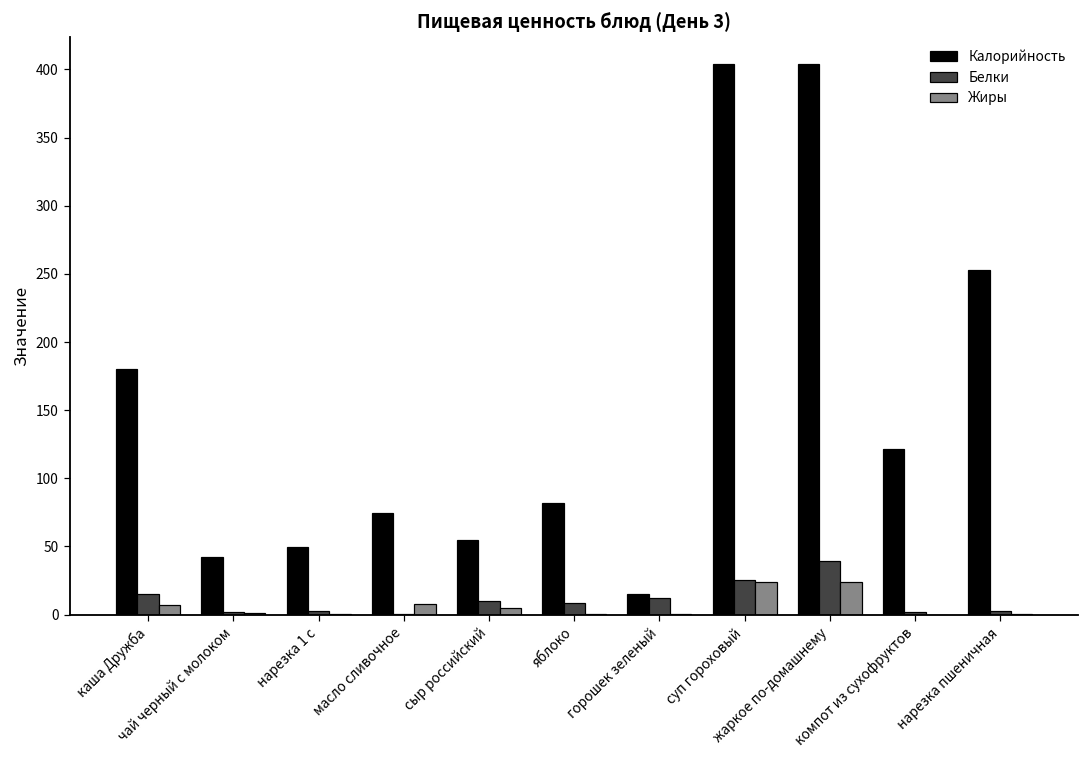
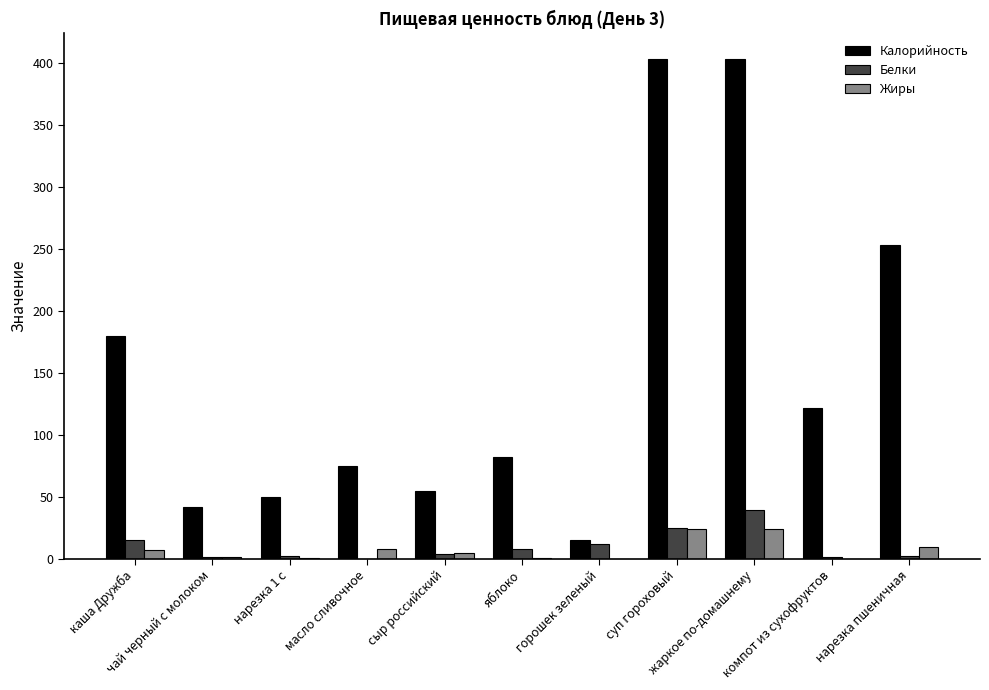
  {
    "Калорийность": {
      "каша Дружба": 180,
      "чай черный с молоком": 42,
      "нарезка 1 с": 50,
      "масло сливочное": 75,
      "сыр российский": 55,
      "яблоко": 82,
      "горошек зеленый": 15,
      "суп гороховый": 404,
      "жаркое по-домашнему": 404,
      "компот из сухофруктов": 121,
      "нарезка пшеничная": 253
    },
    "Белки": {
      "каша Дружба": 15,
      "нарезка 1 с": 2,
-     "сыр российский": 10,
+     "сыр российский": 4,
      "яблоко": 8,
      "горошек зеленый": 12,
      "суп гороховый": 25,
      "жаркое по-домашнему": 39,
      "нарезка пшеничная": 2
    },
    "Жиры": {
      "каша Дружба": 7,
      "масло сливочное": 8,
      "сыр российский": 5,
      "суп гороховый": 24,
      "жаркое по-домашнему": 24,
      "компот из сухофруктов": 0,
-     "нарезка пшеничная": 0
+     "нарезка пшеничная": 9
    }
  }
